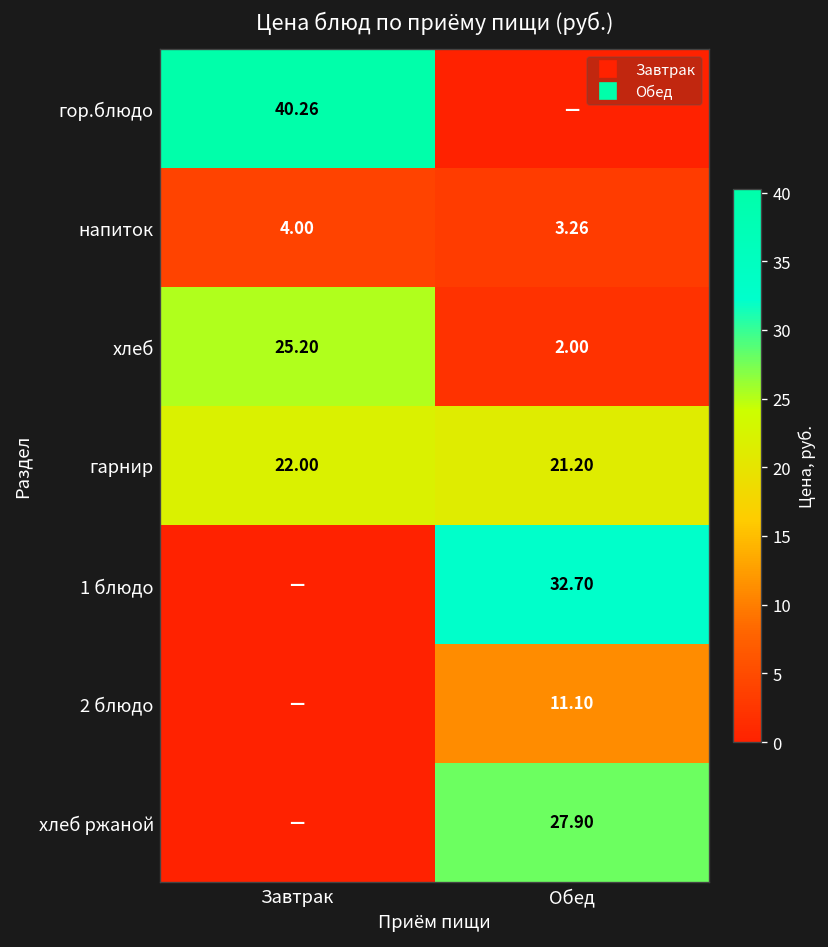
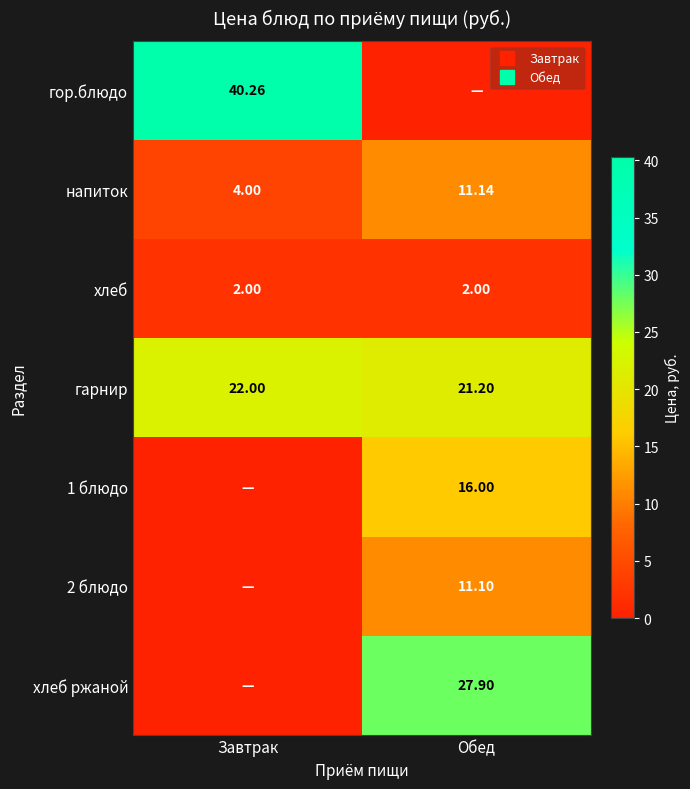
  {
    "гор.блюдо": {
      "Завтрак": 40.26
    },
    "напиток": {
      "Завтрак": 4.00,
-     "Обед": 3.26
+     "Обед": 11.14
    },
    "хлеб": {
-     "Завтрак": 25.20,
+     "Завтрак": 2.00,
      "Обед": 2.00
    },
    "гарнир": {
      "Завтрак": 22.00,
      "Обед": 21.20
    },
    "1 блюдо": {
-     "Обед": 32.70
+     "Обед": 16.00
    },
    "2 блюдо": {
      "Обед": 11.10
    },
    "хлеб ржаной": {
      "Обед": 27.90
    }
  }
